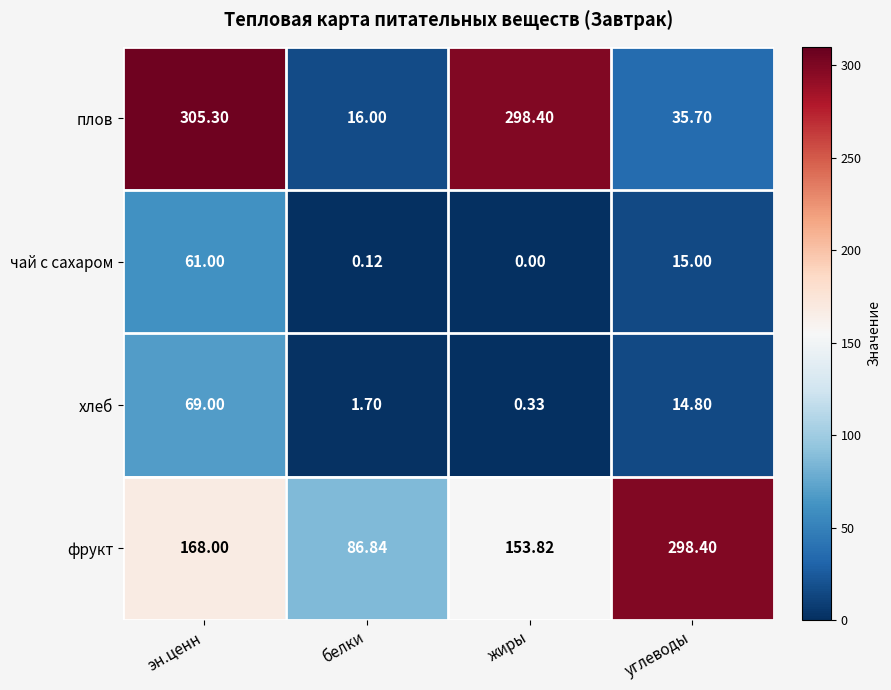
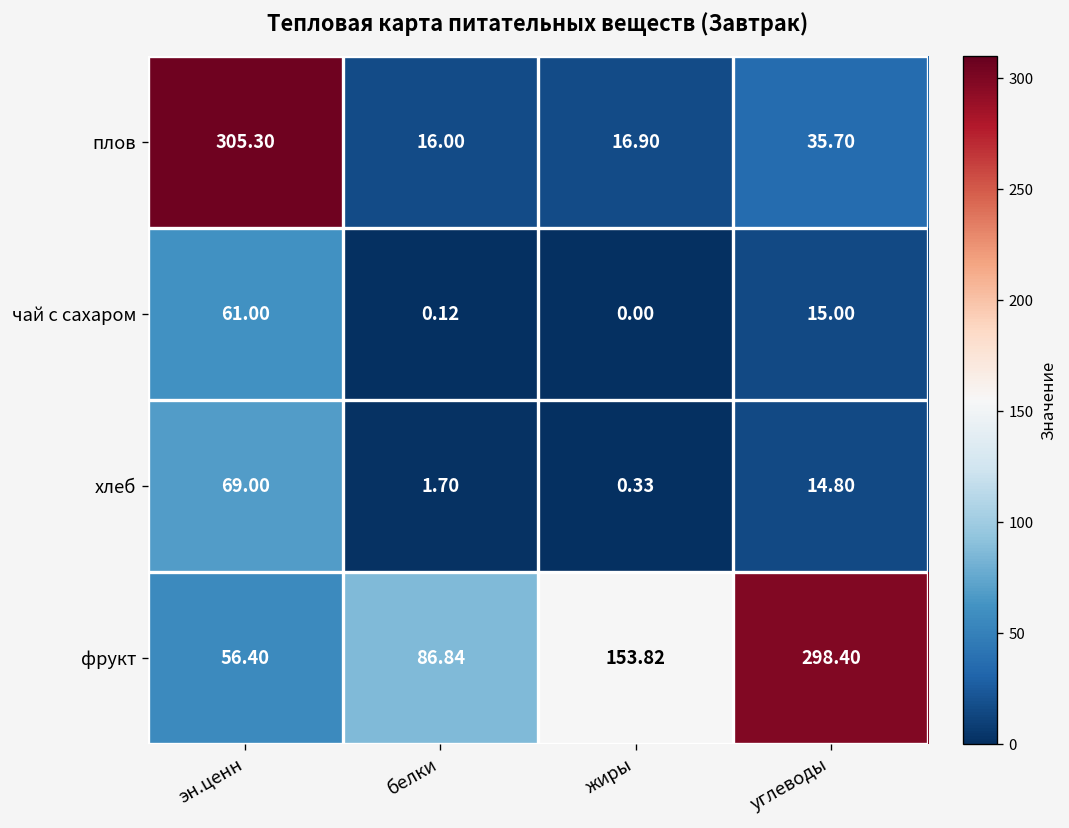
  {
    "плов": {
      "эн.ценн": 305.30,
      "белки": 16.00,
-     "жиры": 298.40,
+     "жиры": 16.90,
      "углеводы": 35.70
    },
    "чай с сахаром": {
      "эн.ценн": 61.00,
      "белки": 0.12,
      "жиры": 0.00,
      "углеводы": 15.00
    },
    "хлеб": {
      "эн.ценн": 69.00,
      "белки": 1.70,
      "жиры": 0.33,
      "углеводы": 14.80
    },
    "фрукт": {
-     "эн.ценн": 168.00,
+     "эн.ценн": 56.40,
      "белки": 86.84,
      "жиры": 153.82,
      "углеводы": 298.40
    }
  }
